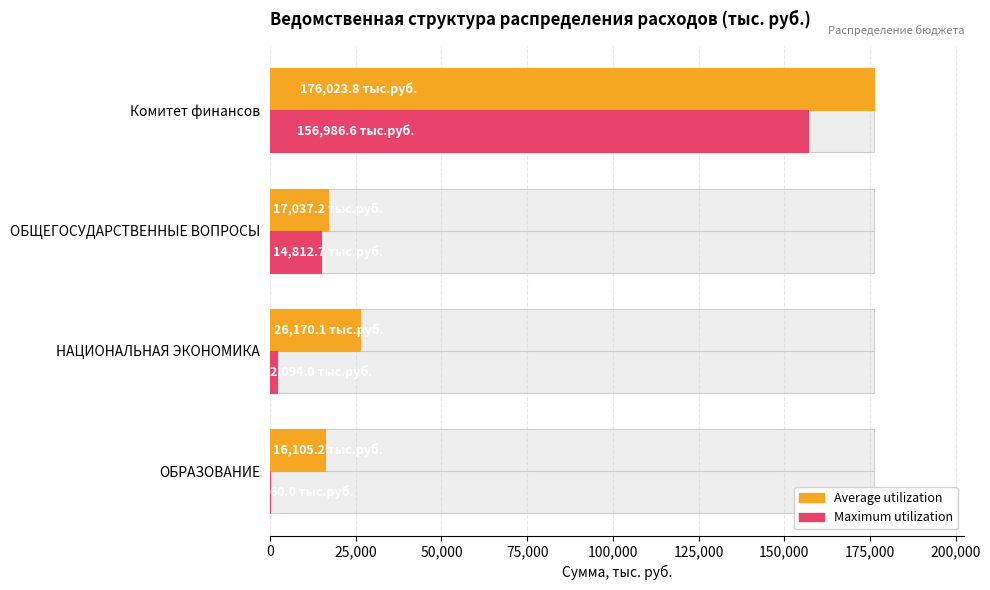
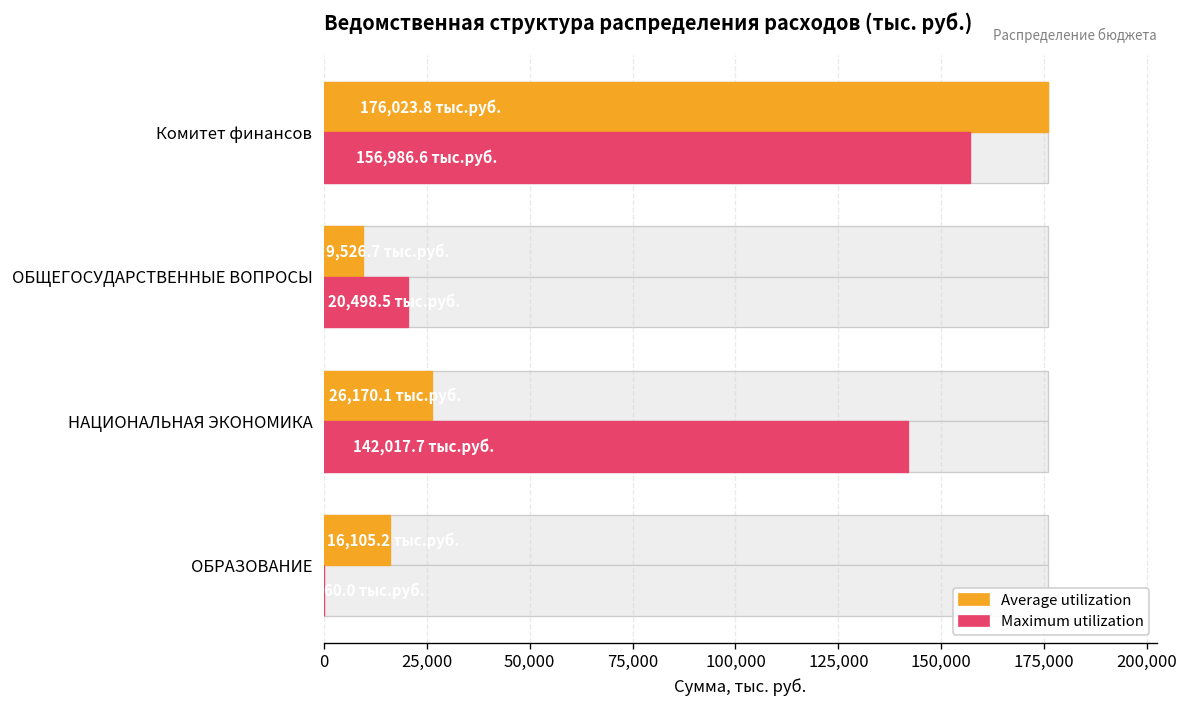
  {
    "Average utilization": {
-     "ОБЩЕГОСУДАРСТВЕННЫЕ ВОПРОСЫ": "17,000"
+     "ОБЩЕГОСУДАРСТВЕННЫЕ ВОПРОСЫ": "10,000"
    },
    "Maximum utilization": {
-     "ОБЩЕГОСУДАРСТВЕННЫЕ ВОПРОСЫ": "15,000",
-     "НАЦИОНАЛЬНАЯ ЭКОНОМИКА": "2,000"
+     "ОБЩЕГОСУДАРСТВЕННЫЕ ВОПРОСЫ": "20,000",
+     "НАЦИОНАЛЬНАЯ ЭКОНОМИКА": "142,000"
    }
  }
